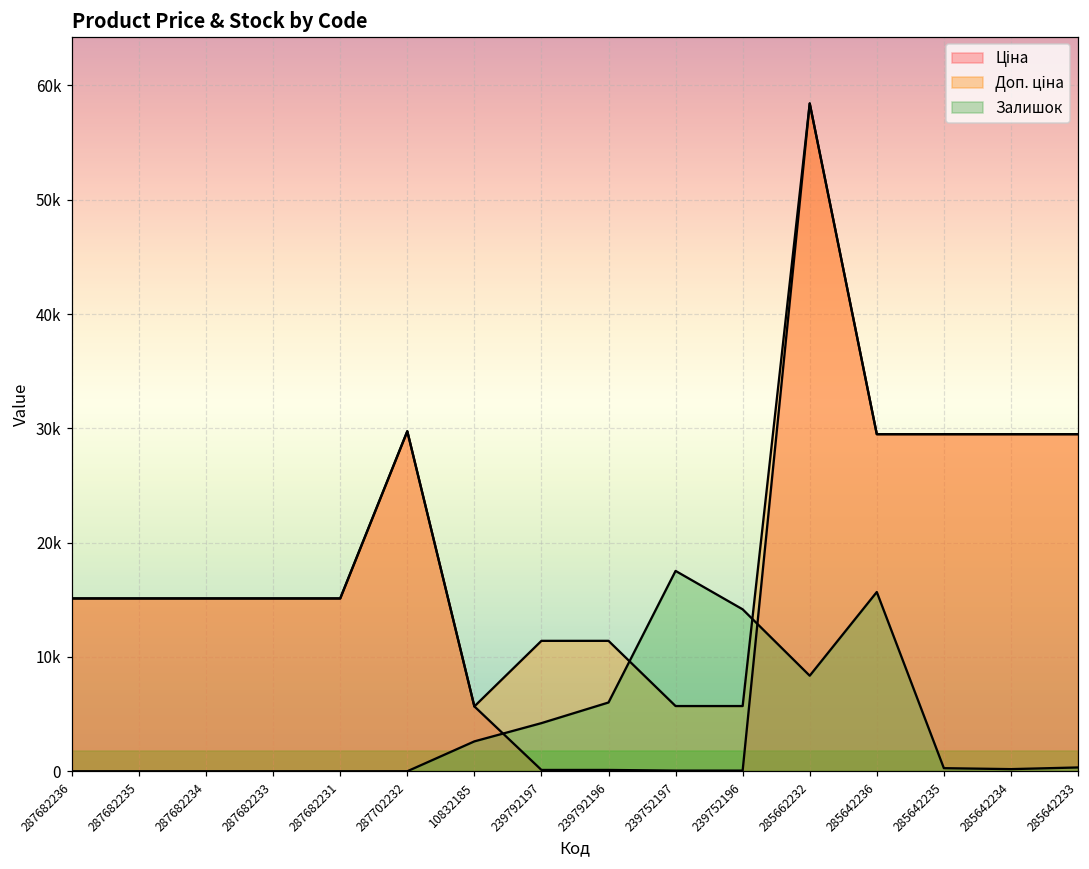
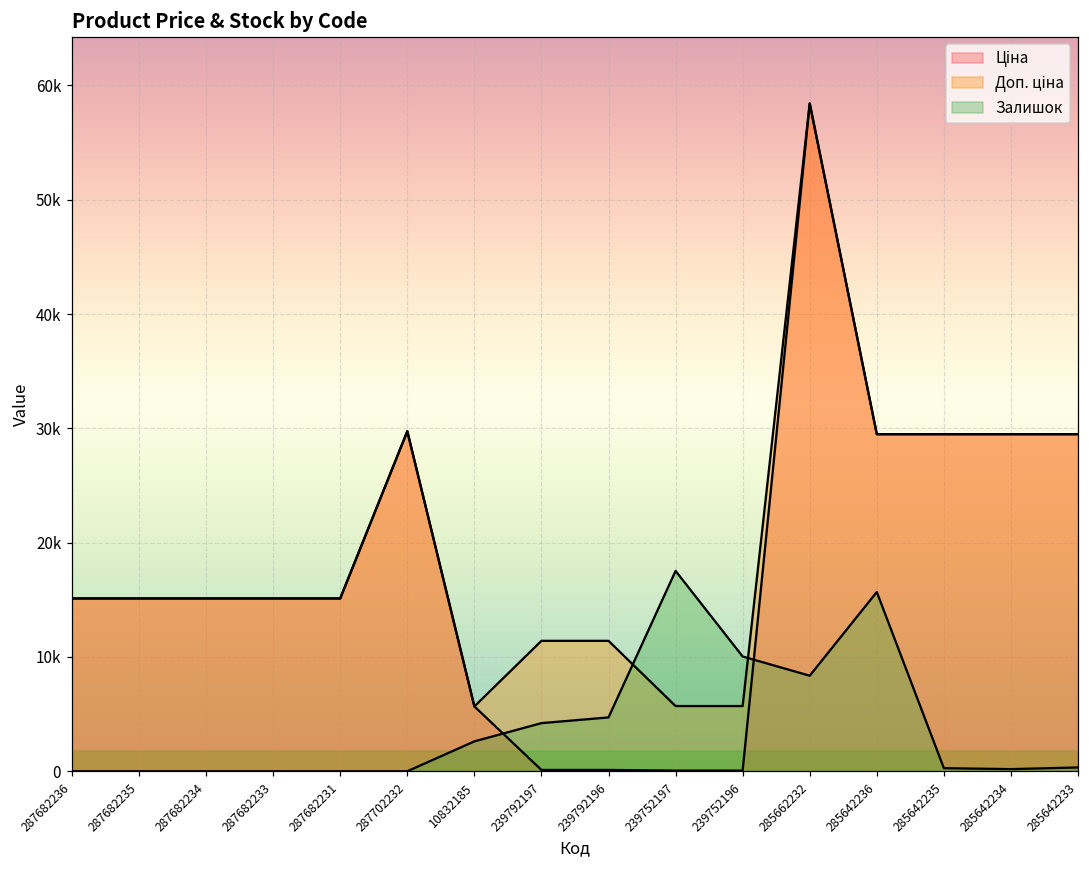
  {
    "Залишок": {
      "10832185": 2600,
      "239792197": 4200,
-     "239792196": 6000,
+     "239792196": 4700,
      "239752197": 17500,
-     "239752196": 14200,
+     "239752196": 10000,
      "285662232": 8400,
      "285642236": 15700
    }
  }
